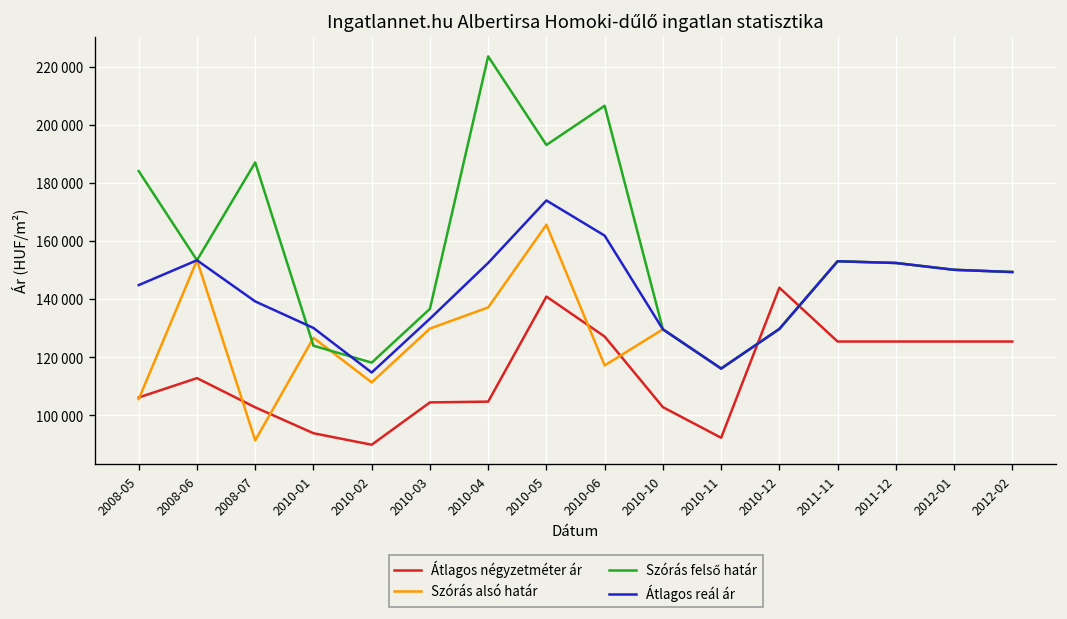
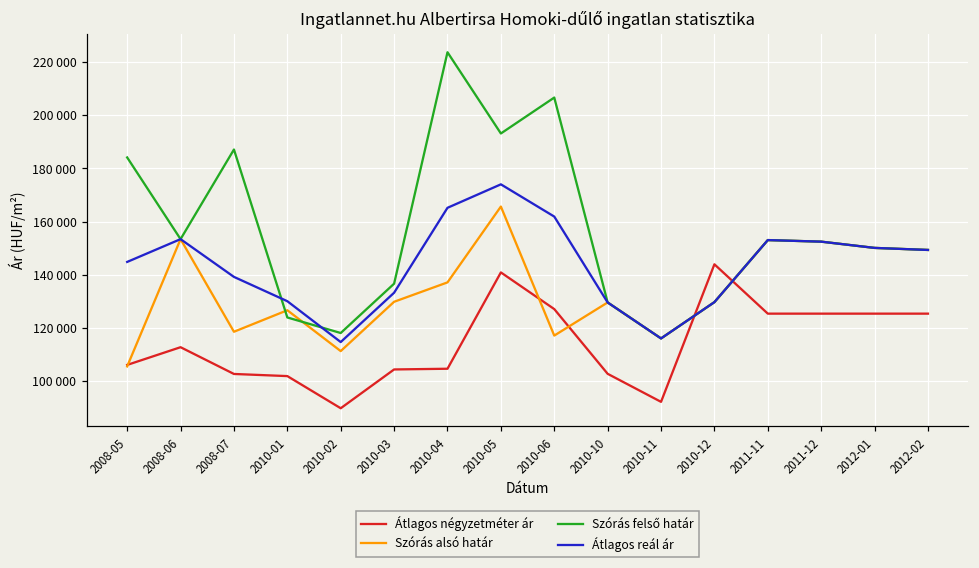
  {
    "Átlagos négyzetméter ár": {
      "2008-06": 113000,
      "2008-07": 103000,
-     "2010-01": 94000,
+     "2010-01": 102000,
      "2010-02": 90000,
      "2010-03": 104000,
      "2010-04": 105000,
      "2010-05": 141000,
      "2010-06": 127000,
      "2010-10": 103000,
      "2010-11": 92000,
      "2010-12": 144000,
      "2011-11": 125000,
      "2011-12": 125000,
      "2012-01": 125000,
      "2012-02": 125000
    },
    "Szórás alsó határ": {
-     "2008-07": 91000,
+     "2008-07": 119000,
      "2010-01": 127000,
      "2010-02": 111000,
      "2010-03": 130000,
      "2010-04": 137000,
      "2010-05": 166000,
      "2010-06": 117000
    },
    "Szórás felső határ": {
      "2008-05": 184000,
      "2008-07": 187000,
      "2010-01": 124000,
      "2010-02": 118000,
      "2010-03": 137000,
      "2010-04": 224000,
      "2010-05": 193000,
      "2010-06": 207000
    },
    "Átlagos reál ár": {
      "2008-05": 145000,
      "2008-07": 139000,
      "2010-01": 130000,
      "2010-02": 115000,
      "2010-03": 133000,
-     "2010-04": 153000,
+     "2010-04": 165000,
      "2010-05": 174000,
      "2010-06": 162000
    }
  }
